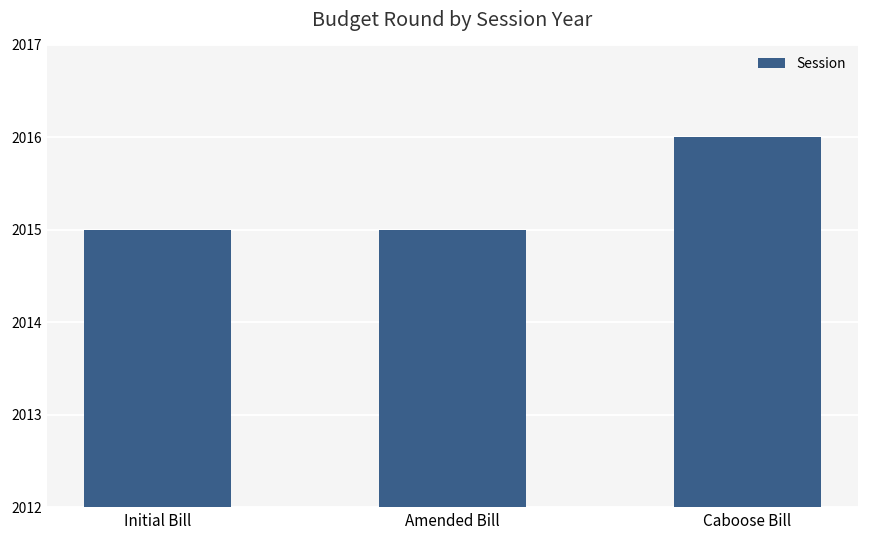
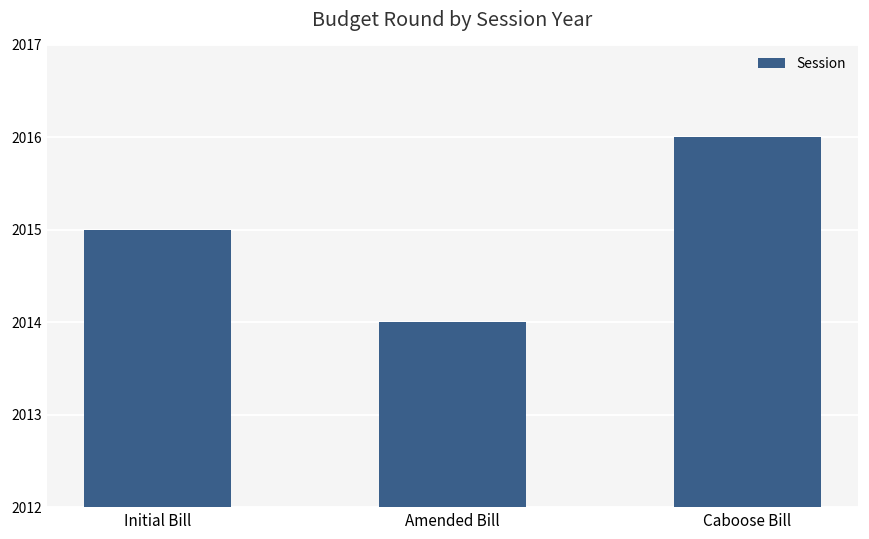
  {
    "Initial Bill": 2015,
-   "Amended Bill": 2015,
+   "Amended Bill": 2014,
    "Caboose Bill": 2016
  }
